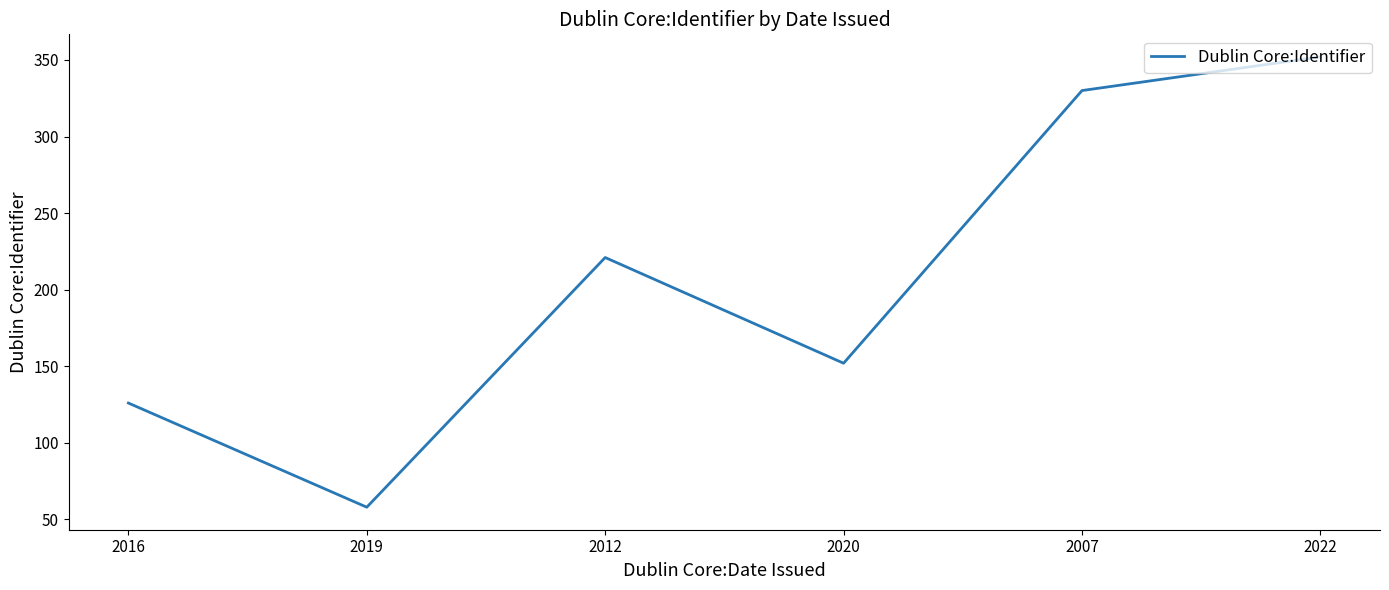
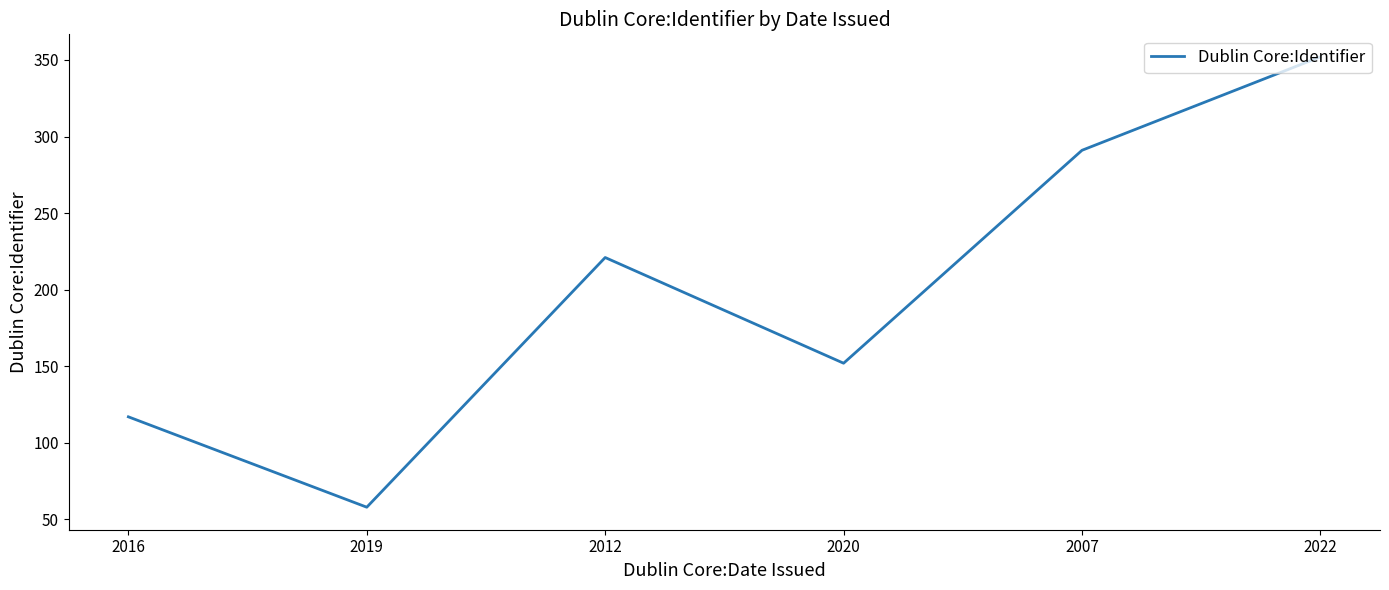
  {
-   "2016": 126,
+   "2016": 117,
    "2019": 58,
    "2012": 221,
    "2020": 152,
-   "2007": 330
+   "2007": 291
  }
